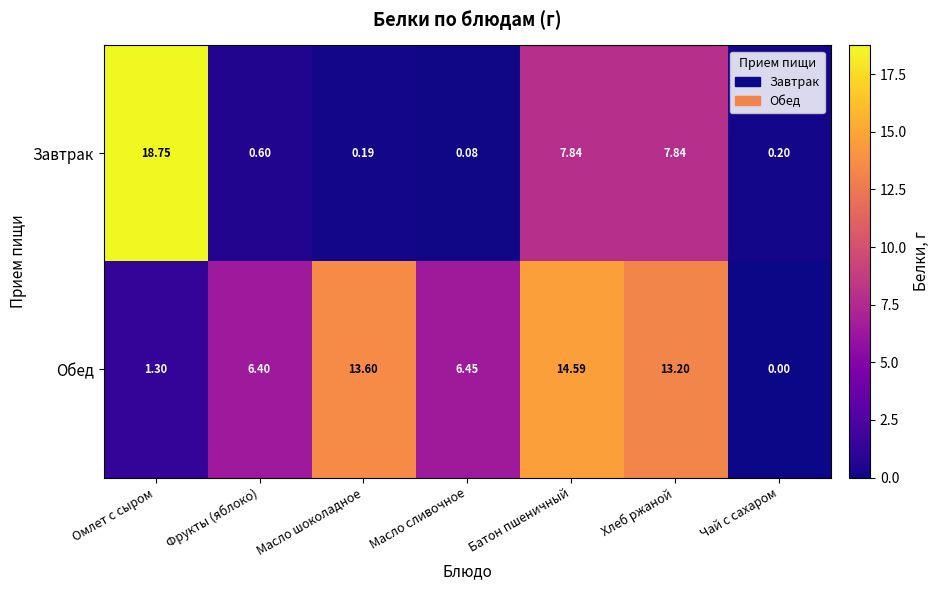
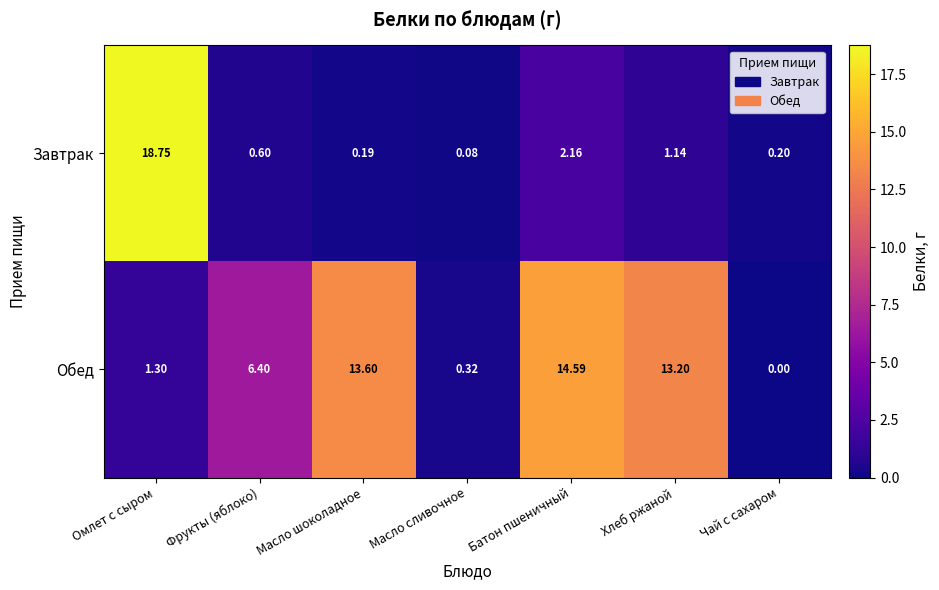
  {
    "Завтрак": {
      "Омлет с сыром": 18.75,
      "Фрукты (яблоко)": 0.60,
      "Масло шоколадное": 0.19,
      "Масло сливочное": 0.08,
-     "Батон пшеничный": 7.84,
-     "Хлеб ржаной": 7.84,
+     "Батон пшеничный": 2.16,
+     "Хлеб ржаной": 1.14,
      "Чай с сахаром": 0.20
    },
    "Обед": {
      "Омлет с сыром": 1.30,
      "Фрукты (яблоко)": 6.40,
      "Масло шоколадное": 13.60,
-     "Масло сливочное": 6.45,
+     "Масло сливочное": 0.32,
      "Батон пшеничный": 14.59,
      "Хлеб ржаной": 13.20,
      "Чай с сахаром": 0.00
    }
  }
